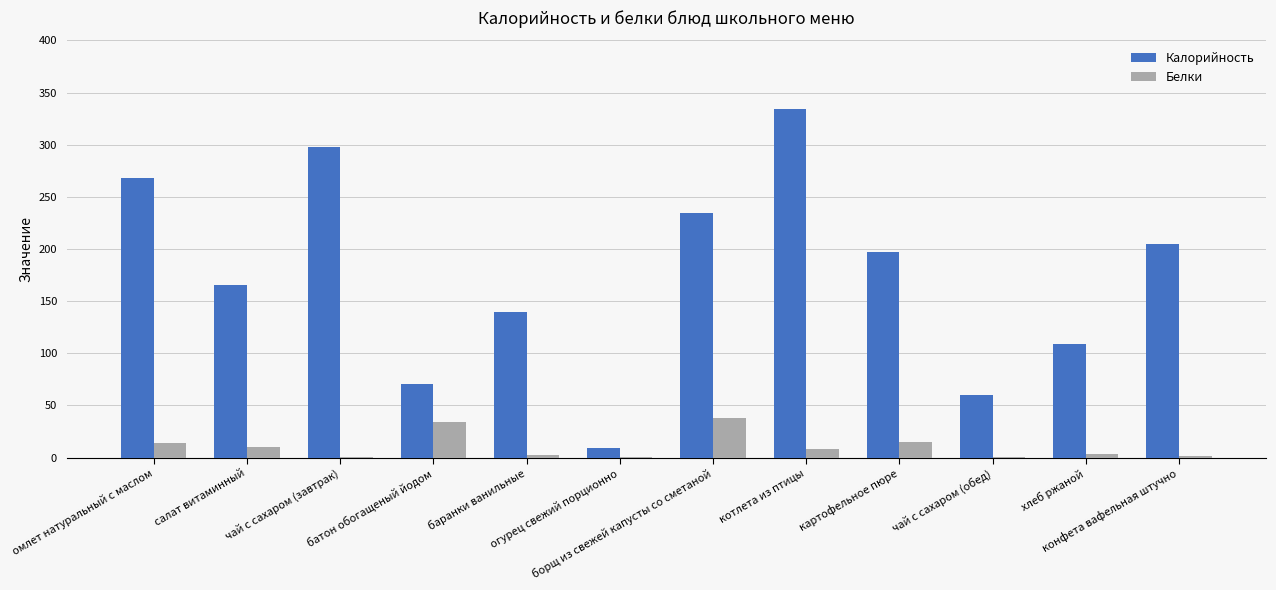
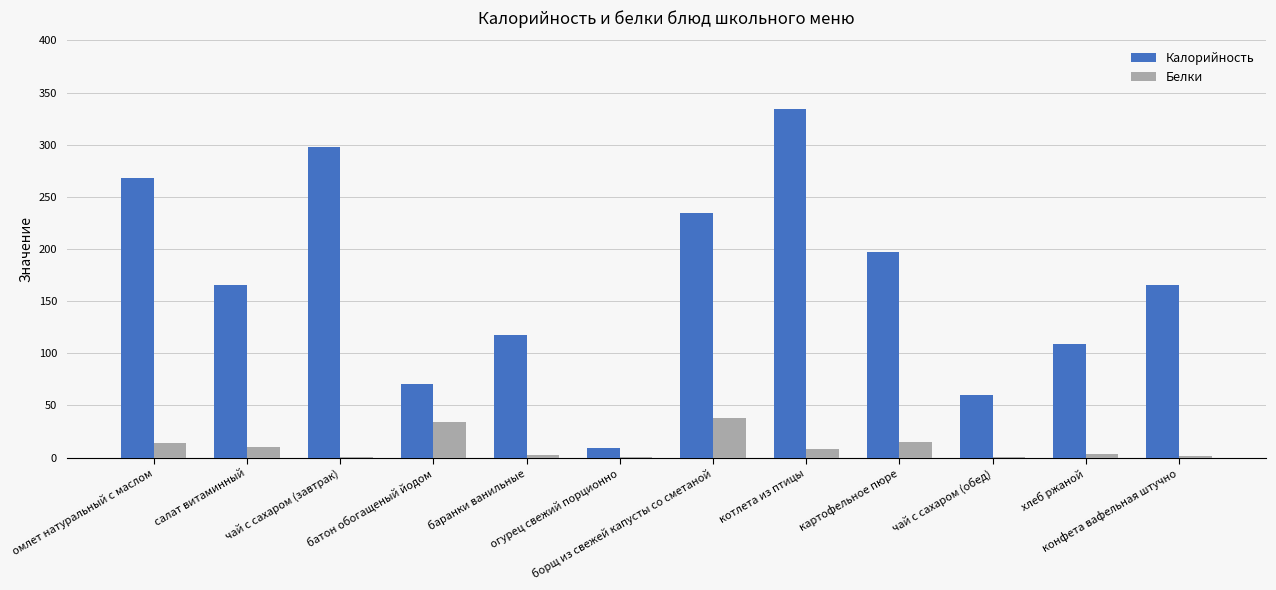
  {
    "Калорийность": {
      "омлет натуральный с маслом": 268,
      "салат витаминный": 165,
      "чай с сахаром (завтрак)": 297,
      "батон обогащеный йодом": 71,
-     "баранки ванильные": 139,
+     "баранки ванильные": 117,
      "огурец свежий порционно": 9,
      "борщ из свежей капусты со сметаной": 235,
      "котлета из птицы": 335,
      "картофельное пюре": 197,
      "чай с сахаром (обед)": 60,
      "хлеб ржаной": 109,
-     "конфета вафельная штучно": 205
+     "конфета вафельная штучно": 166
    },
    "Белки": {
      "омлет натуральный с маслом": 14,
      "салат витаминный": 10,
      "батон обогащеный йодом": 34,
      "борщ из свежей капусты со сметаной": 38,
      "котлета из птицы": 8,
      "картофельное пюре": 15,
      "хлеб ржаной": 4
    }
  }
